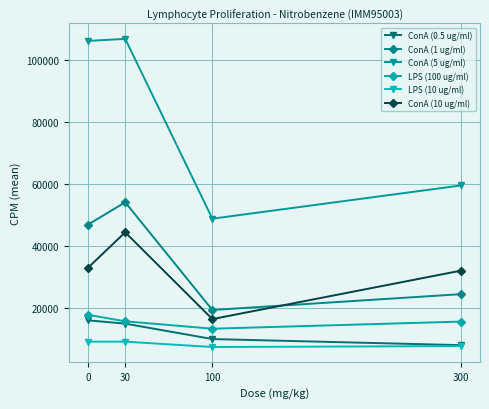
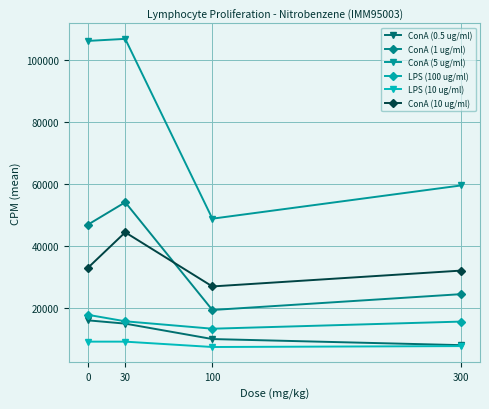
  {
    "ConA (10 ug/ml)": {
      "0": 33000,
      "30": 44000,
-     "100": 17000,
+     "100": 27000,
      "300": 32000
    }
  }
